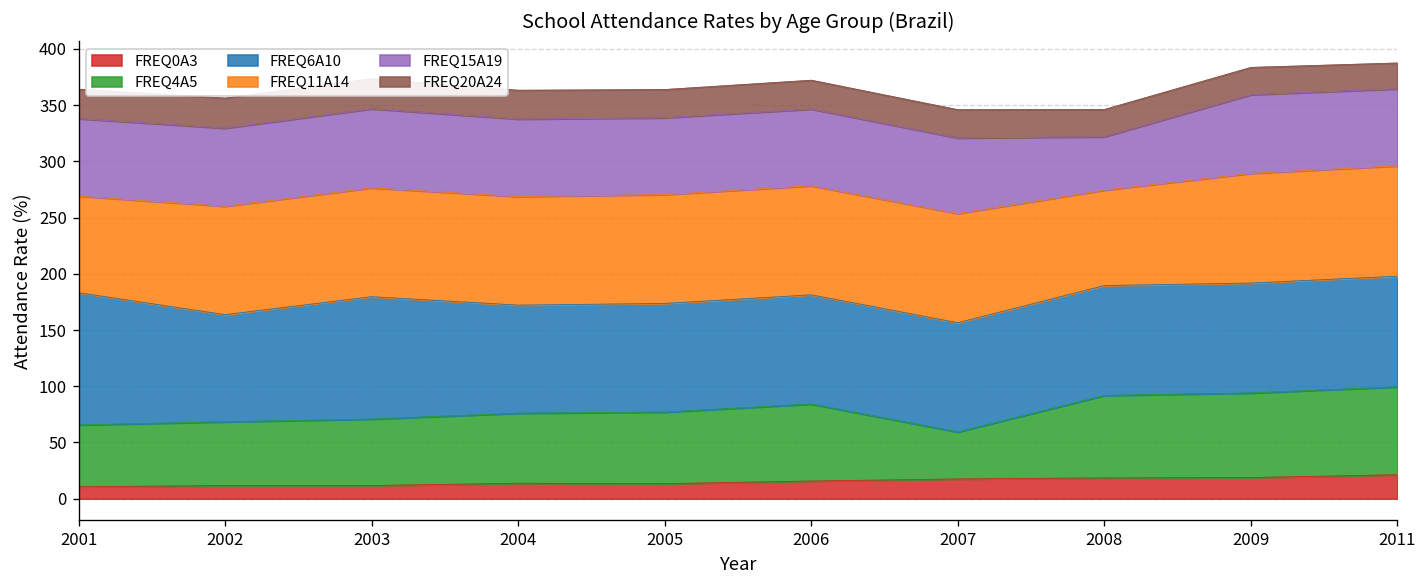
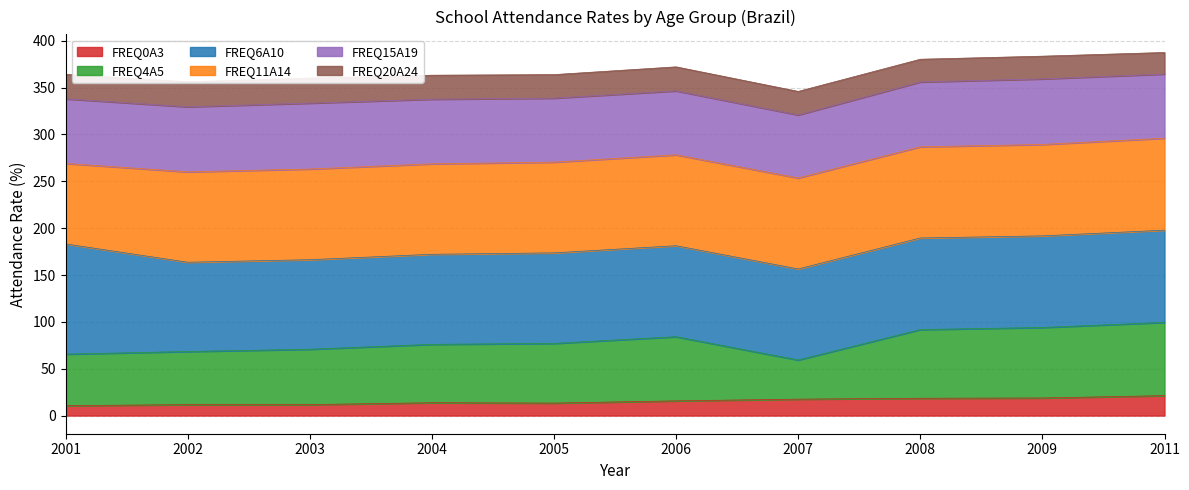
  {
    "FREQ0A3": {
      "2001": 10,
      "2002": 10,
      "2003": 10,
      "2004": 10,
      "2005": 10,
      "2006": 20,
      "2007": 20,
      "2008": 20,
      "2009": 20,
      "2011": 20
    },
    "FREQ4A5": {
      "2001": 50,
      "2002": 60,
      "2003": 60,
      "2004": 60,
      "2005": 60,
      "2006": 70,
      "2007": 40,
      "2008": 70,
      "2009": 80,
      "2011": 80
    },
    "FREQ6A10": {
      "2001": 120,
      "2002": 100,
-     "2003": 110,
+     "2003": 100,
      "2004": 100,
      "2005": 100,
      "2006": 100,
      "2007": 100,
      "2008": 100,
      "2009": 100,
      "2011": 100
    },
    "FREQ11A14": {
      "2001": 90,
      "2002": 100,
      "2003": 100,
      "2004": 100,
      "2005": 100,
      "2006": 100,
      "2007": 100,
-     "2008": 80,
+     "2008": 100,
      "2009": 100,
      "2011": 100
    },
    "FREQ15A19": {
      "2001": 70,
      "2002": 70,
      "2003": 70,
      "2004": 70,
      "2005": 70,
      "2006": 70,
      "2007": 70,
-     "2008": 50,
+     "2008": 70,
      "2009": 70,
      "2011": 70
    },
    "FREQ20A24": {
      "2001": 30,
      "2004": 30,
      "2005": 30,
      "2006": 30,
      "2007": 30,
      "2008": 20,
      "2009": 20,
      "2011": 20
    }
  }
